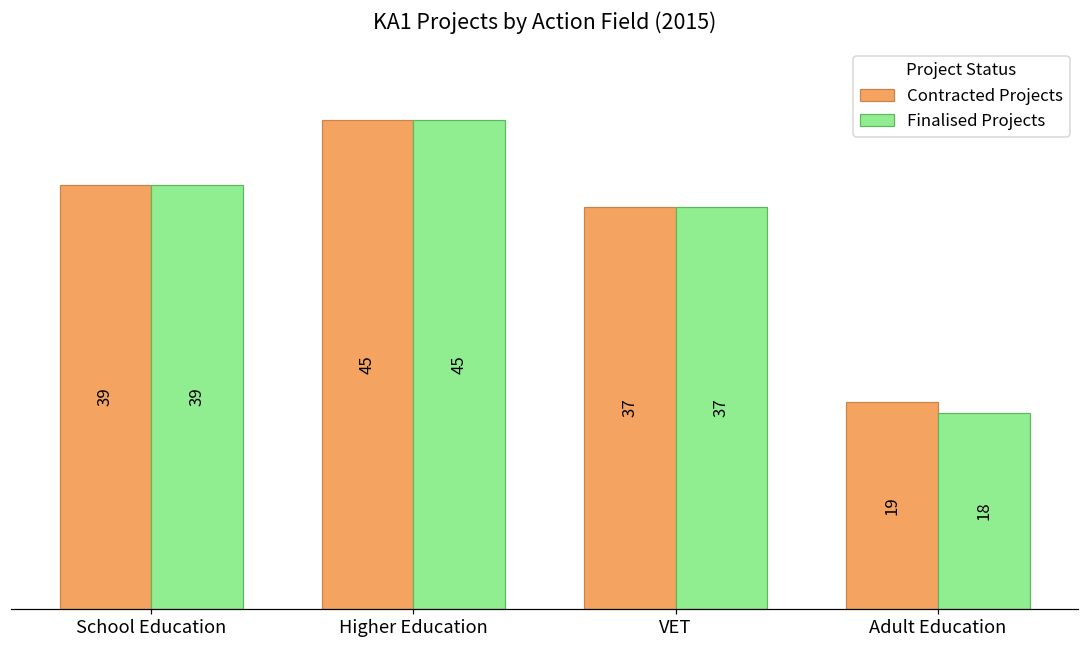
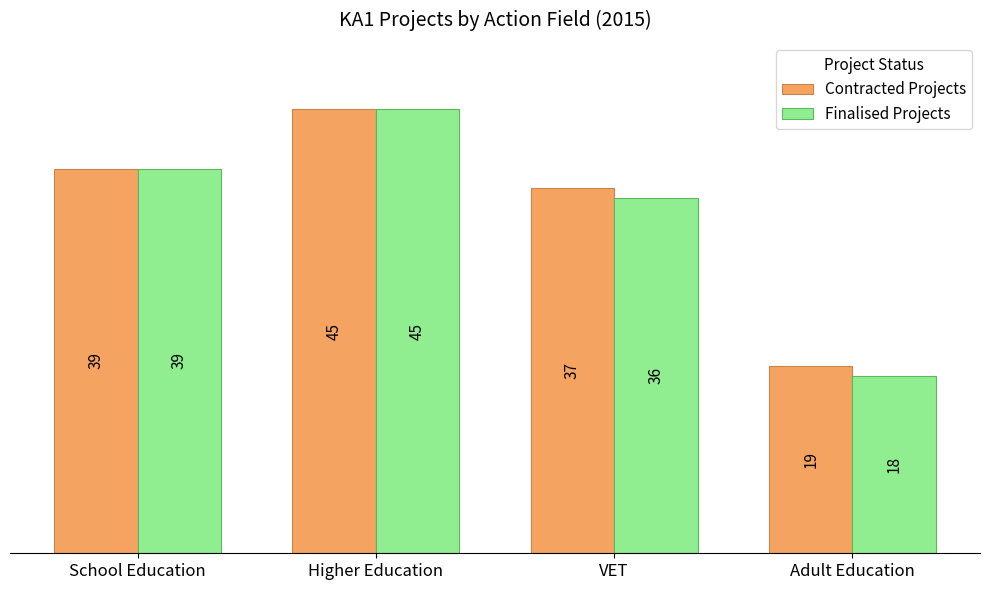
  {
    "Contracted Projects": {
      "School Education": 39,
      "Higher Education": 45,
      "VET": 37,
      "Adult Education": 19
    },
    "Finalised Projects": {
      "School Education": 39,
      "Higher Education": 45,
-     "VET": 37,
+     "VET": 36,
      "Adult Education": 18
    }
  }
